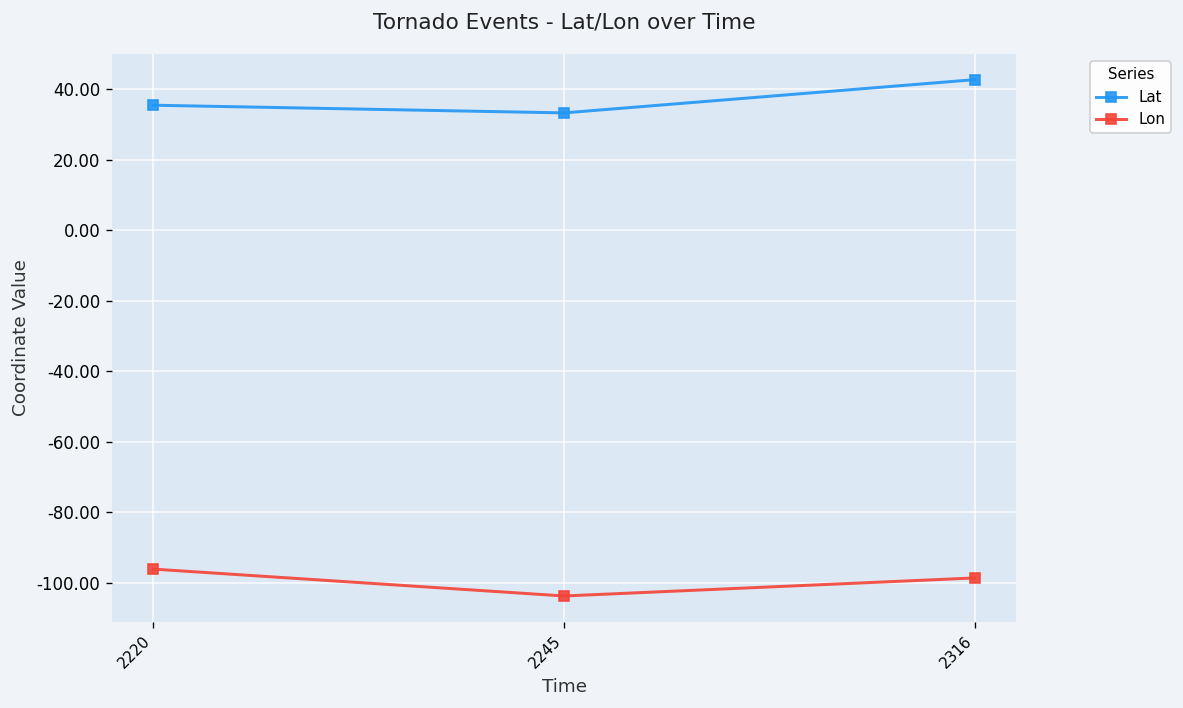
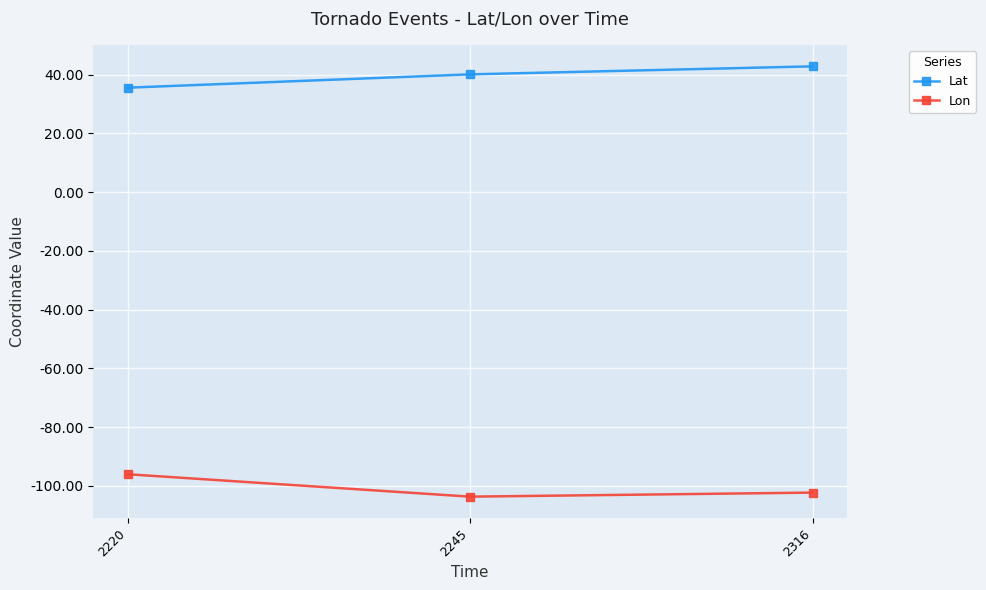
  {
    "Lat": {
      "2220": 36,
-     "2245": 33,
+     "2245": 40,
      "2316": 43
    },
    "Lon": {
      "2220": -96,
      "2245": -104,
-     "2316": -99
+     "2316": -102
    }
  }
